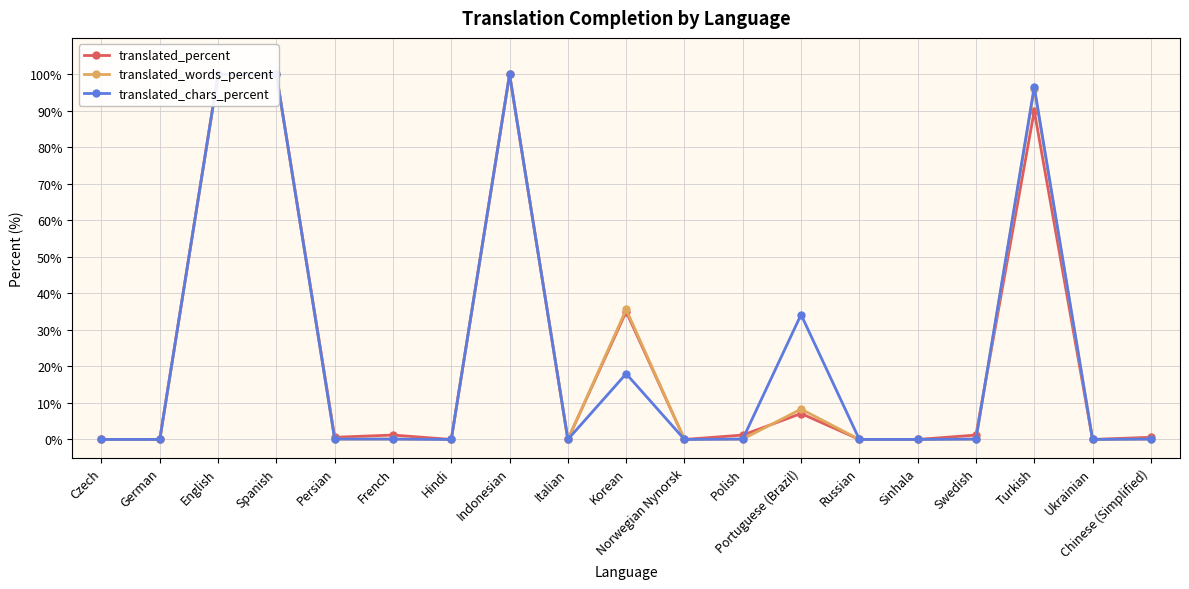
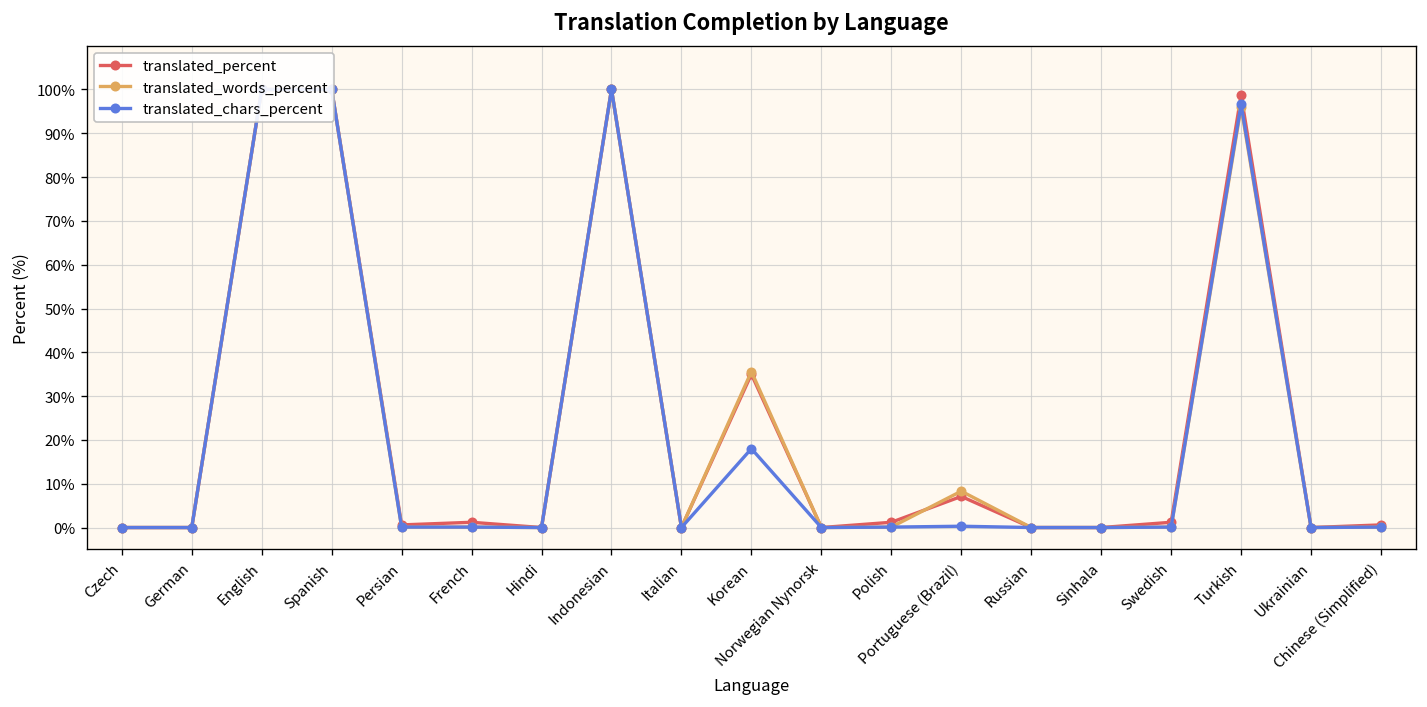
  {
    "translated_percent": {
      "French": "1%",
      "Polish": "1%",
      "Portuguese (Brazil)": "7%",
      "Swedish": "1%",
-     "Turkish": "90%"
+     "Turkish": "99%"
    },
    "translated_words_percent": {
      "Portuguese (Brazil)": "8%"
    },
    "translated_chars_percent": {
      "Korean": "18%",
-     "Portuguese (Brazil)": "34%"
+     "Portuguese (Brazil)": "0%"
    }
  }
